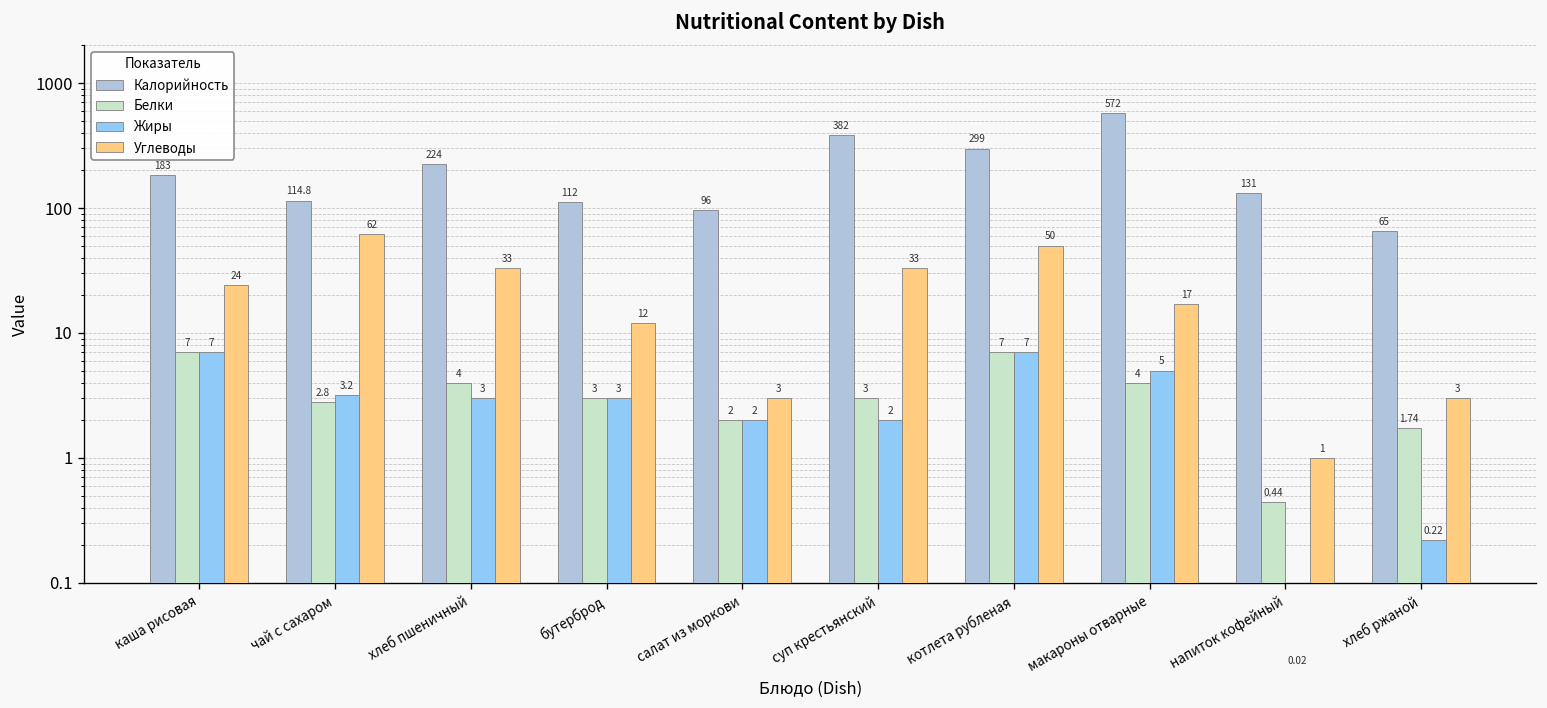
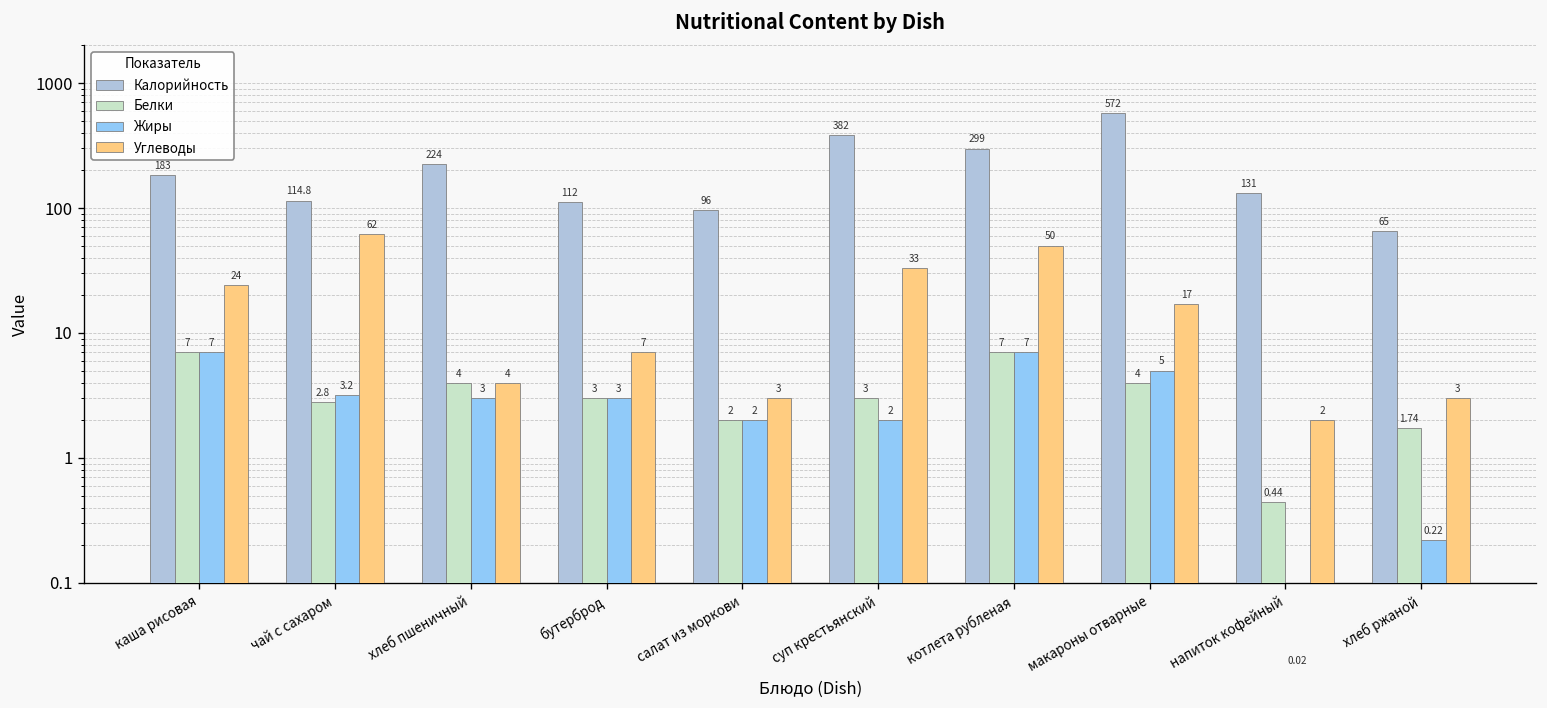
  {
    "Углеводы": {
      "каша рисовая": 24,
      "чай с сахаром": 62,
-     "хлеб пшеничный": 33,
-     "бутерброд": 12,
+     "хлеб пшеничный": 4,
+     "бутерброд": 7,
      "салат из моркови": 3,
      "суп крестьянский": 33,
      "котлета рубленая": 50,
      "макароны отварные": 17,
-     "напиток кофейный": 1,
+     "напиток кофейный": 2,
      "хлеб ржаной": 3
    }
  }
